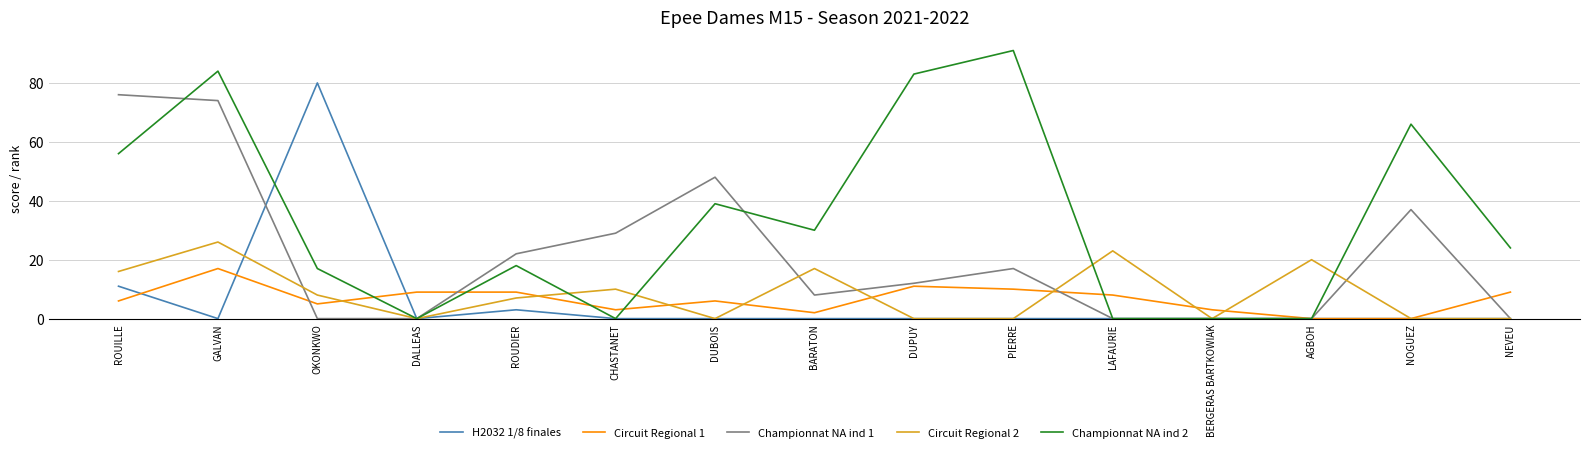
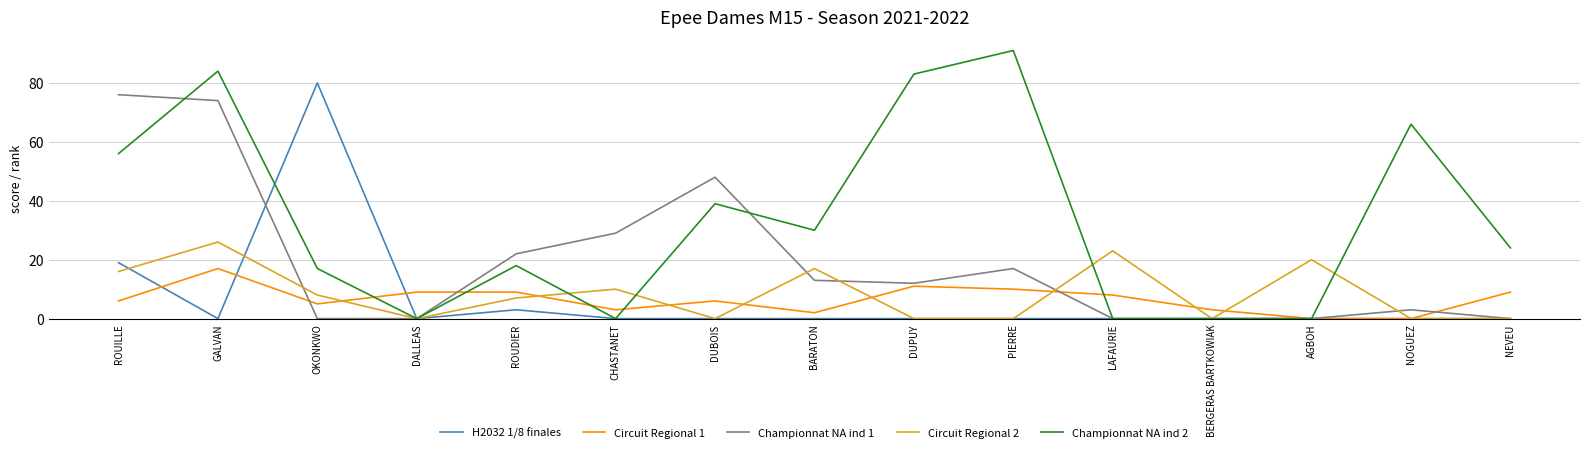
  {
    "H2032 1/8 finales": {
-     "ROUILLE": 11,
+     "ROUILLE": 19,
      "GALVAN": 0,
      "OKONKWO": 80,
      "ROUDIER": 3,
      "BARATON": 0
    },
    "Championnat NA ind 1": {
      "ROUILLE": 76,
      "GALVAN": 74,
      "OKONKWO": 0,
      "ROUDIER": 22,
      "CHASTANET": 29,
      "DUBOIS": 48,
-     "BARATON": 8,
+     "BARATON": 13,
      "DUPUY": 12,
      "PIERRE": 17,
-     "NOGUEZ": 37
+     "NOGUEZ": 3
    },
    "Championnat NA ind 2": {
      "ROUILLE": 56,
      "GALVAN": 84,
      "OKONKWO": 17,
      "ROUDIER": 18,
      "DUBOIS": 39,
      "BARATON": 30,
      "DUPUY": 83,
      "PIERRE": 91,
      "NOGUEZ": 66,
      "NEVEU": 24
    }
  }
